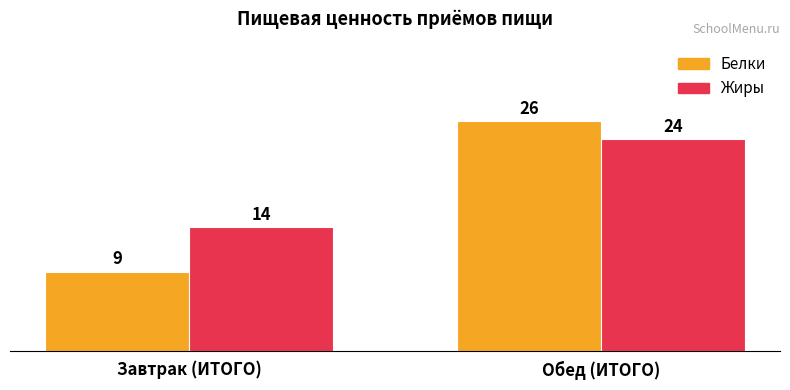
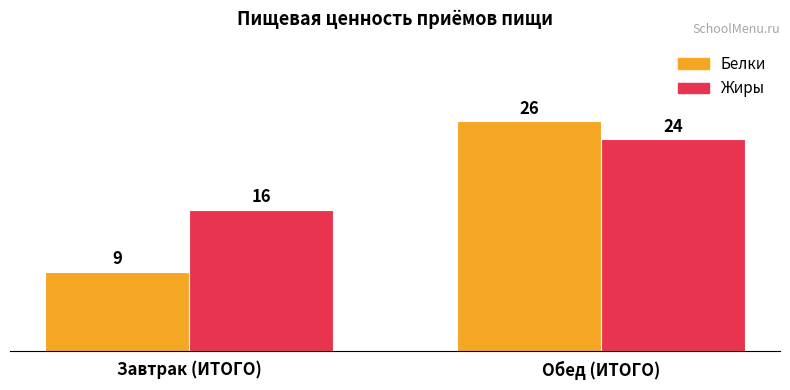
  {
    "Белки": {
      "Завтрак (ИТОГО)": 9,
      "Обед (ИТОГО)": 26
    },
    "Жиры": {
-     "Завтрак (ИТОГО)": 14,
+     "Завтрак (ИТОГО)": 16,
      "Обед (ИТОГО)": 24
    }
  }
